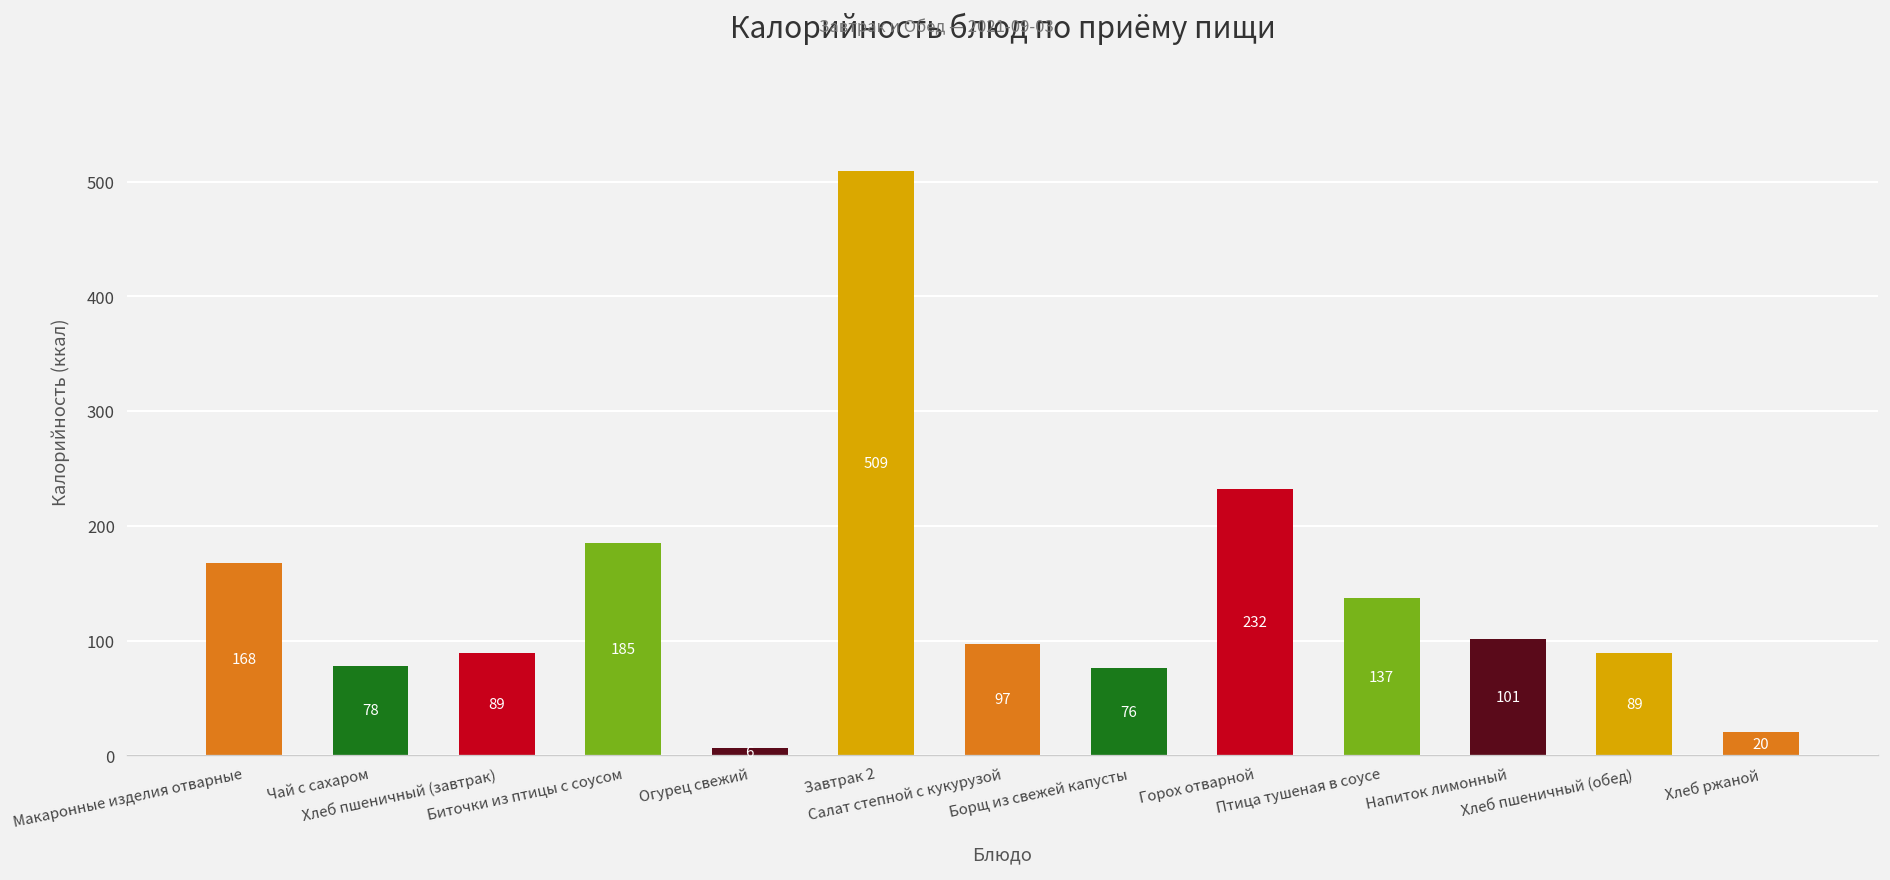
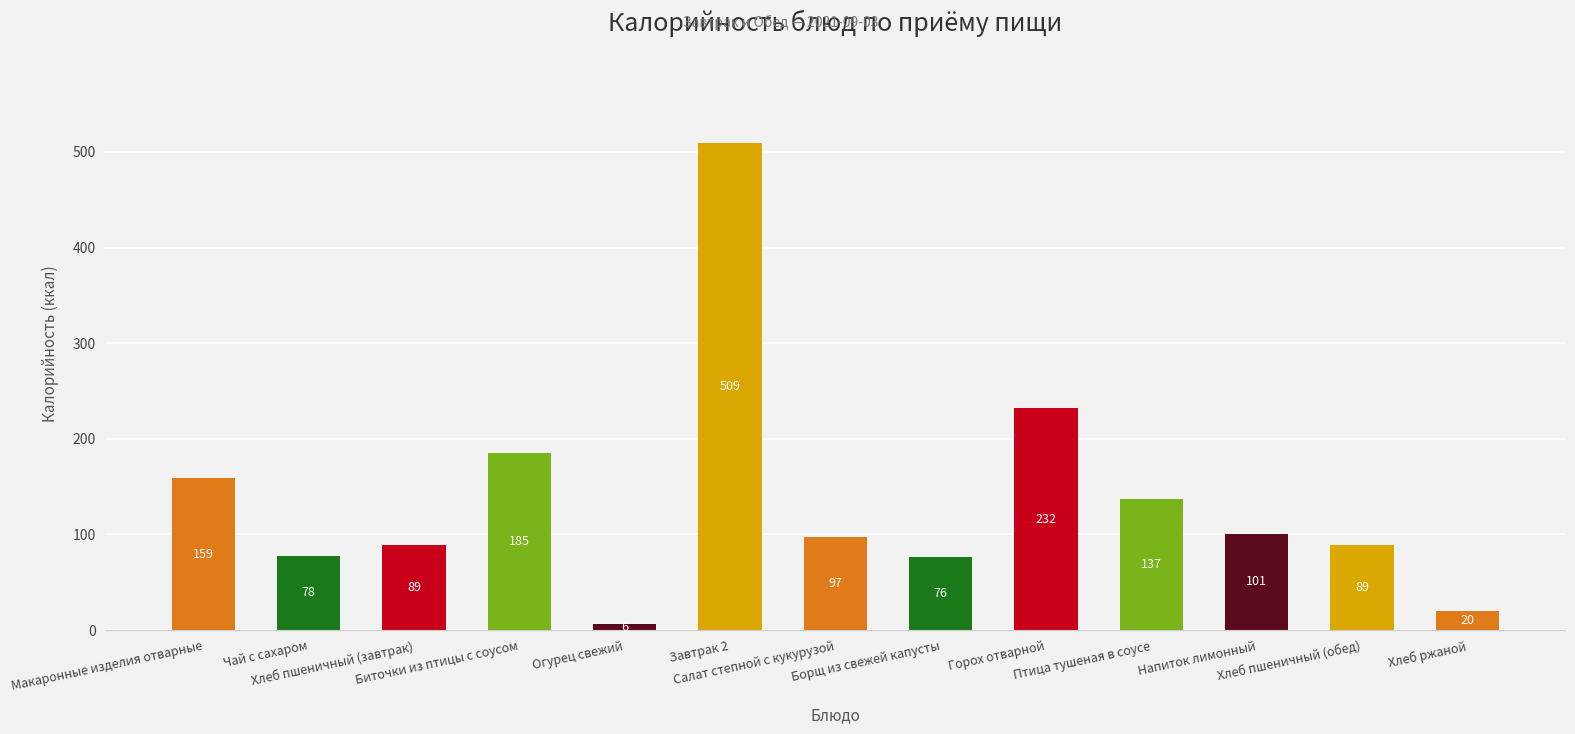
  {
-   "Макаронные изделия отварные": 168,
+   "Макаронные изделия отварные": 159,
    "Чай с сахаром": 78,
    "Хлеб пшеничный (завтрак)": 89,
    "Биточки из птицы с соусом": 185,
    "Завтрак 2": 509,
    "Салат степной с кукурузой": 97,
    "Борщ из свежей капусты": 76,
    "Горох отварной": 232,
    "Птица тушеная в соусе": 137,
    "Напиток лимонный": 101,
    "Хлеб пшеничный (обед)": 89,
    "Хлеб ржаной": 20
  }
